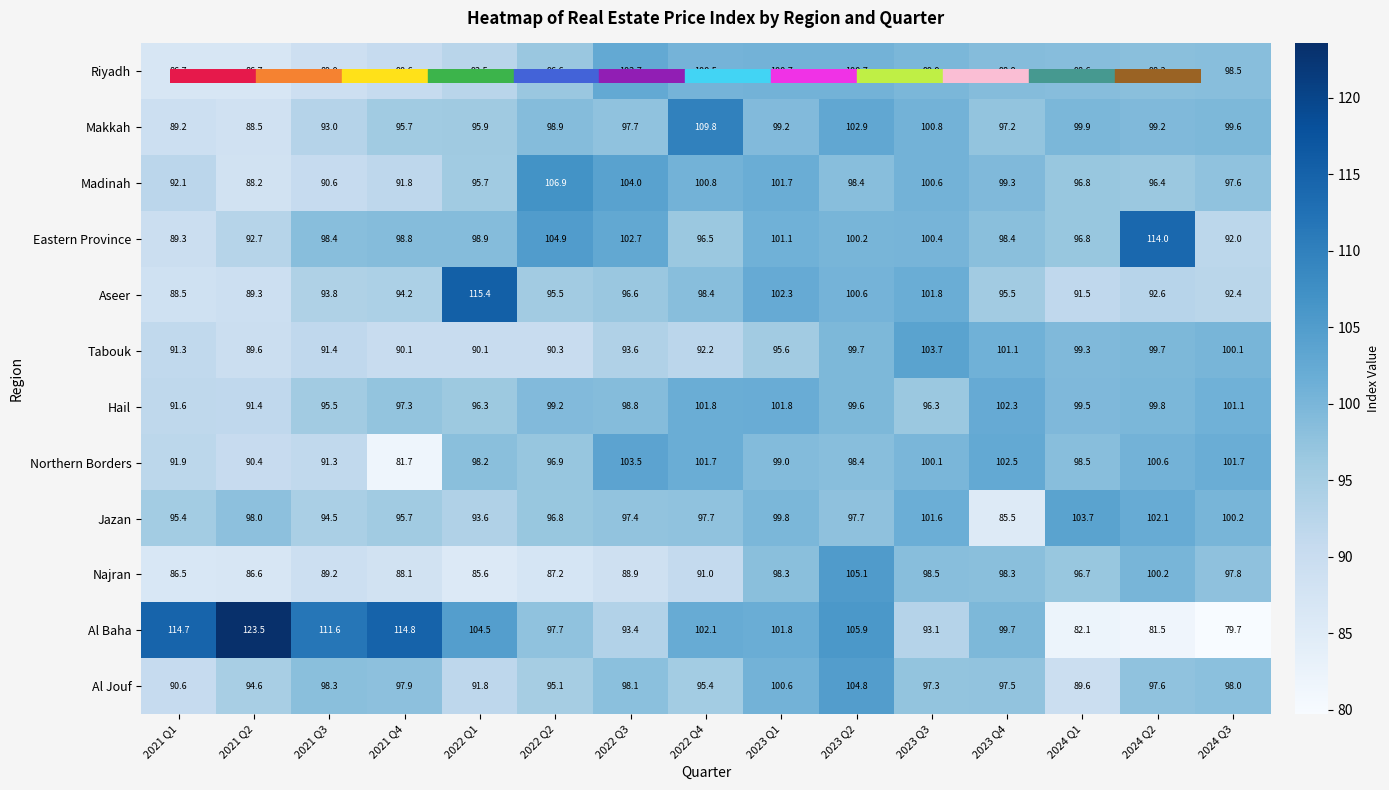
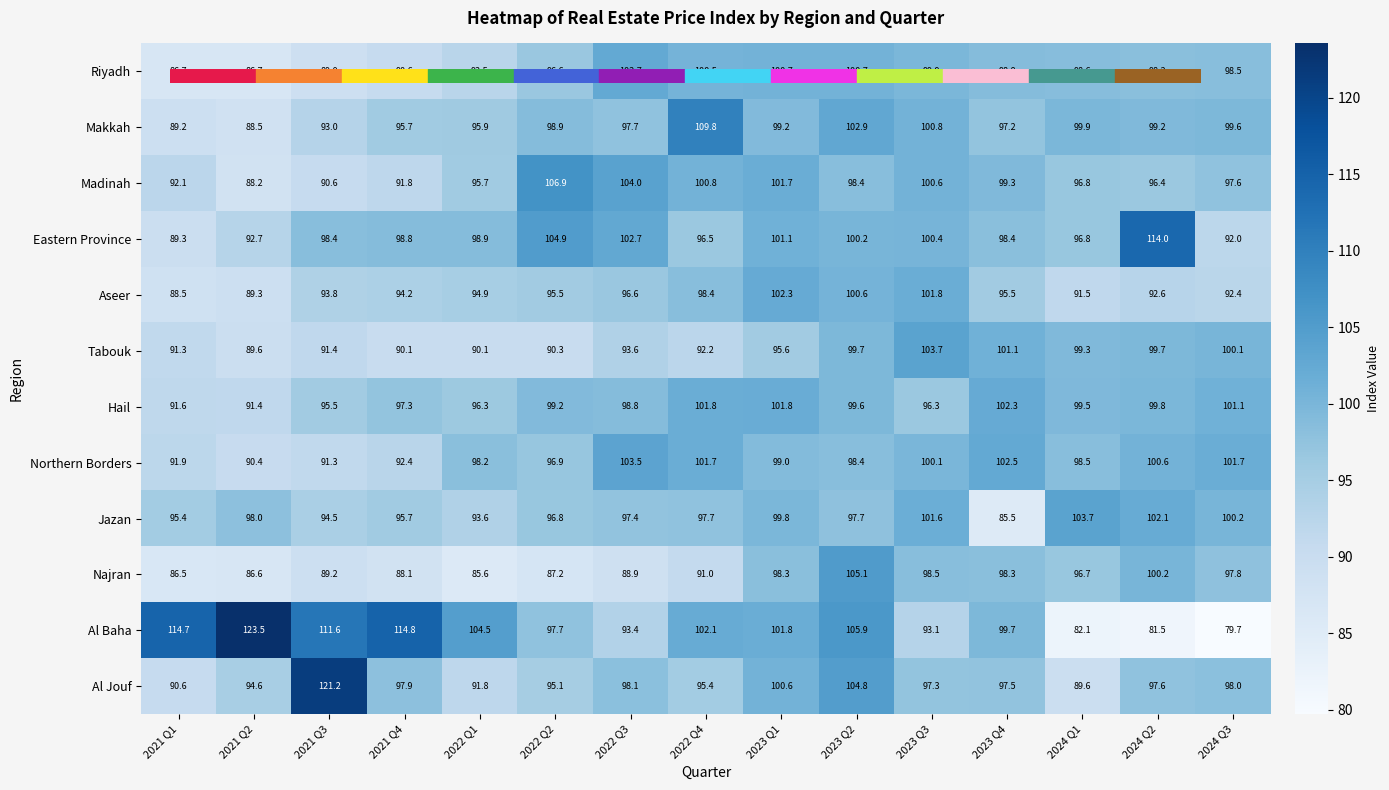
  {
    "Riyadh": {
      "2021 Q1": 86.7,
      "2021 Q2": 86.7,
      "2021 Q3": 89.0,
      "2021 Q4": 90.6,
      "2022 Q1": 92.5,
      "2022 Q2": 96.6,
      "2022 Q3": 102.7,
      "2022 Q4": 100.5,
      "2023 Q1": 100.7,
      "2023 Q2": 100.7,
      "2023 Q3": 99.9,
      "2023 Q4": 98.8,
      "2024 Q1": 98.6,
      "2024 Q2": 98.2,
      "2024 Q3": 98.5
    },
    "Makkah": {
      "2021 Q1": 89.2,
      "2021 Q2": 88.5,
      "2021 Q3": 93.0,
      "2021 Q4": 95.7,
      "2022 Q1": 95.9,
      "2022 Q2": 98.9,
      "2022 Q3": 97.7,
      "2022 Q4": 109.8,
      "2023 Q1": 99.2,
      "2023 Q2": 102.9,
      "2023 Q3": 100.8,
      "2023 Q4": 97.2,
      "2024 Q1": 99.9,
      "2024 Q2": 99.2,
      "2024 Q3": 99.6
    },
    "Madinah": {
      "2021 Q1": 92.1,
      "2021 Q2": 88.2,
      "2021 Q3": 90.6,
      "2021 Q4": 91.8,
      "2022 Q1": 95.7,
      "2022 Q2": 106.9,
      "2022 Q3": 104.0,
      "2022 Q4": 100.8,
      "2023 Q1": 101.7,
      "2023 Q2": 98.4,
      "2023 Q3": 100.6,
      "2023 Q4": 99.3,
      "2024 Q1": 96.8,
      "2024 Q2": 96.4,
      "2024 Q3": 97.6
    },
    "Eastern Province": {
      "2021 Q1": 89.3,
      "2021 Q2": 92.7,
      "2021 Q3": 98.4,
      "2021 Q4": 98.8,
      "2022 Q1": 98.9,
      "2022 Q2": 104.9,
      "2022 Q3": 102.7,
      "2022 Q4": 96.5,
      "2023 Q1": 101.1,
      "2023 Q2": 100.2,
      "2023 Q3": 100.4,
      "2023 Q4": 98.4,
      "2024 Q1": 96.8,
      "2024 Q2": 114.0,
      "2024 Q3": 92.0
    },
    "Aseer": {
      "2021 Q1": 88.5,
      "2021 Q2": 89.3,
      "2021 Q3": 93.8,
      "2021 Q4": 94.2,
-     "2022 Q1": 115.4,
+     "2022 Q1": 94.9,
      "2022 Q2": 95.5,
      "2022 Q3": 96.6,
      "2022 Q4": 98.4,
      "2023 Q1": 102.3,
      "2023 Q2": 100.6,
      "2023 Q3": 101.8,
      "2023 Q4": 95.5,
      "2024 Q1": 91.5,
      "2024 Q2": 92.6,
      "2024 Q3": 92.4
    },
    "Tabouk": {
      "2021 Q1": 91.3,
      "2021 Q2": 89.6,
      "2021 Q3": 91.4,
      "2021 Q4": 90.1,
      "2022 Q1": 90.1,
      "2022 Q2": 90.3,
      "2022 Q3": 93.6,
      "2022 Q4": 92.2,
      "2023 Q1": 95.6,
      "2023 Q2": 99.7,
      "2023 Q3": 103.7,
      "2023 Q4": 101.1,
      "2024 Q1": 99.3,
      "2024 Q2": 99.7,
      "2024 Q3": 100.1
    },
    "Hail": {
      "2021 Q1": 91.6,
      "2021 Q2": 91.4,
      "2021 Q3": 95.5,
      "2021 Q4": 97.3,
      "2022 Q1": 96.3,
      "2022 Q2": 99.2,
      "2022 Q3": 98.8,
      "2022 Q4": 101.8,
      "2023 Q1": 101.8,
      "2023 Q2": 99.6,
      "2023 Q3": 96.3,
      "2023 Q4": 102.3,
      "2024 Q1": 99.5,
      "2024 Q2": 99.8,
      "2024 Q3": 101.1
    },
    "Northern Borders": {
      "2021 Q1": 91.9,
      "2021 Q2": 90.4,
      "2021 Q3": 91.3,
-     "2021 Q4": 81.7,
+     "2021 Q4": 92.4,
      "2022 Q1": 98.2,
      "2022 Q2": 96.9,
      "2022 Q3": 103.5,
      "2022 Q4": 101.7,
      "2023 Q1": 99.0,
      "2023 Q2": 98.4,
      "2023 Q3": 100.1,
      "2023 Q4": 102.5,
      "2024 Q1": 98.5,
      "2024 Q2": 100.6,
      "2024 Q3": 101.7
    },
    "Jazan": {
      "2021 Q1": 95.4,
      "2021 Q2": 98.0,
      "2021 Q3": 94.5,
      "2021 Q4": 95.7,
      "2022 Q1": 93.6,
      "2022 Q2": 96.8,
      "2022 Q3": 97.4,
      "2022 Q4": 97.7,
      "2023 Q1": 99.8,
      "2023 Q2": 97.7,
      "2023 Q3": 101.6,
      "2023 Q4": 85.5,
      "2024 Q1": 103.7,
      "2024 Q2": 102.1,
      "2024 Q3": 100.2
    },
    "Najran": {
      "2021 Q1": 86.5,
      "2021 Q2": 86.6,
      "2021 Q3": 89.2,
      "2021 Q4": 88.1,
      "2022 Q1": 85.6,
      "2022 Q2": 87.2,
      "2022 Q3": 88.9,
      "2022 Q4": 91.0,
      "2023 Q1": 98.3,
      "2023 Q2": 105.1,
      "2023 Q3": 98.5,
      "2023 Q4": 98.3,
      "2024 Q1": 96.7,
      "2024 Q2": 100.2,
      "2024 Q3": 97.8
    },
    "Al Baha": {
      "2021 Q1": 114.7,
      "2021 Q2": 123.5,
      "2021 Q3": 111.6,
      "2021 Q4": 114.8,
      "2022 Q1": 104.5,
      "2022 Q2": 97.7,
      "2022 Q3": 93.4,
      "2022 Q4": 102.1,
      "2023 Q1": 101.8,
      "2023 Q2": 105.9,
      "2023 Q3": 93.1,
      "2023 Q4": 99.7,
      "2024 Q1": 82.1,
      "2024 Q2": 81.5,
      "2024 Q3": 79.7
    },
    "Al Jouf": {
      "2021 Q1": 90.6,
      "2021 Q2": 94.6,
-     "2021 Q3": 98.3,
+     "2021 Q3": 121.2,
      "2021 Q4": 97.9,
      "2022 Q1": 91.8,
      "2022 Q2": 95.1,
      "2022 Q3": 98.1,
      "2022 Q4": 95.4,
      "2023 Q1": 100.6,
      "2023 Q2": 104.8,
      "2023 Q3": 97.3,
      "2023 Q4": 97.5,
      "2024 Q1": 89.6,
      "2024 Q2": 97.6,
      "2024 Q3": 98.0
    }
  }
